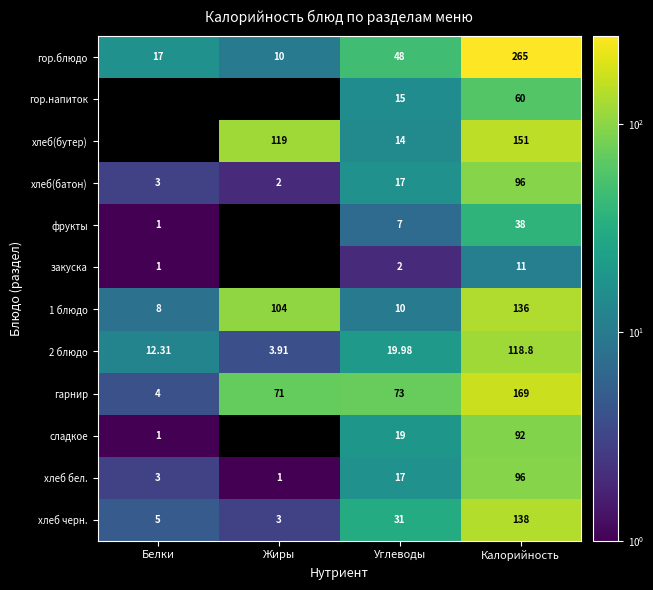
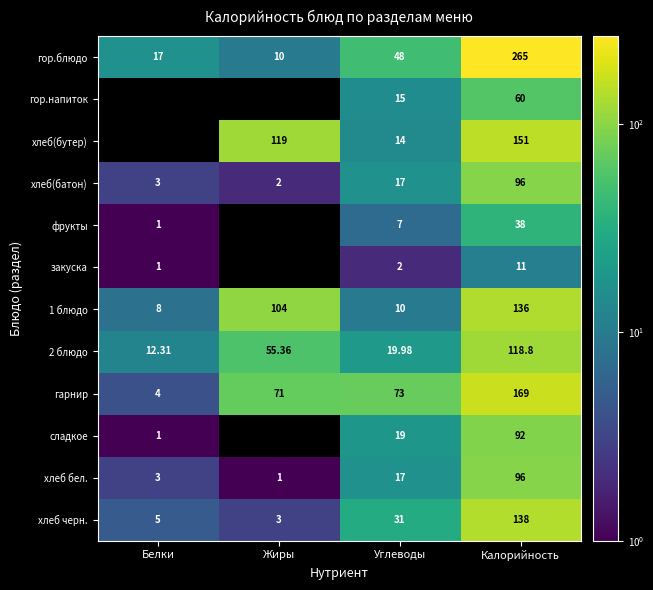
  {
    "гор.блюдо": {
      "Белки": 17,
      "Жиры": 10,
      "Углеводы": 48,
      "Калорийность": 265
    },
    "гор.напиток": {
      "Углеводы": 15,
      "Калорийность": 60
    },
    "хлеб(бутер)": {
      "Жиры": 119,
      "Углеводы": 14,
      "Калорийность": 151
    },
    "хлеб(батон)": {
      "Белки": 3,
      "Жиры": 2,
      "Углеводы": 17,
      "Калорийность": 96
    },
    "фрукты": {
      "Белки": 1,
      "Углеводы": 7,
      "Калорийность": 38
    },
    "закуска": {
      "Белки": 1,
      "Углеводы": 2,
      "Калорийность": 11
    },
    "1 блюдо": {
      "Белки": 8,
      "Жиры": 104,
      "Углеводы": 10,
      "Калорийность": 136
    },
    "2 блюдо": {
      "Белки": 12.31,
-     "Жиры": 3.91,
+     "Жиры": 55.36,
      "Углеводы": 19.98,
      "Калорийность": 118.8
    },
    "гарнир": {
      "Белки": 4,
      "Жиры": 71,
      "Углеводы": 73,
      "Калорийность": 169
    },
    "сладкое": {
      "Белки": 1,
      "Углеводы": 19,
      "Калорийность": 92
    },
    "хлеб бел.": {
      "Белки": 3,
      "Жиры": 1,
      "Углеводы": 17,
      "Калорийность": 96
    },
    "хлеб черн.": {
      "Белки": 5,
      "Жиры": 3,
      "Углеводы": 31,
      "Калорийность": 138
    }
  }
